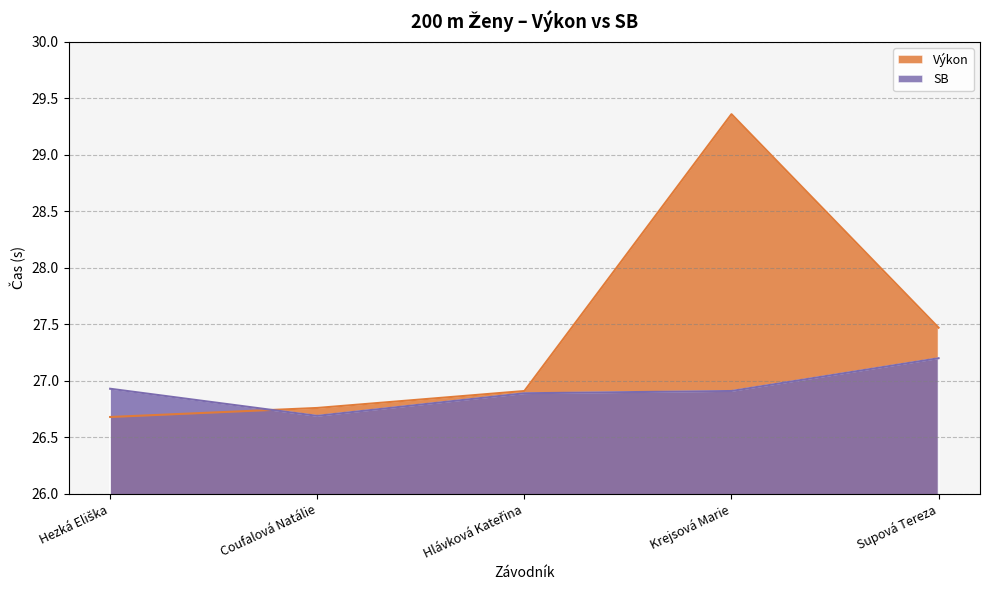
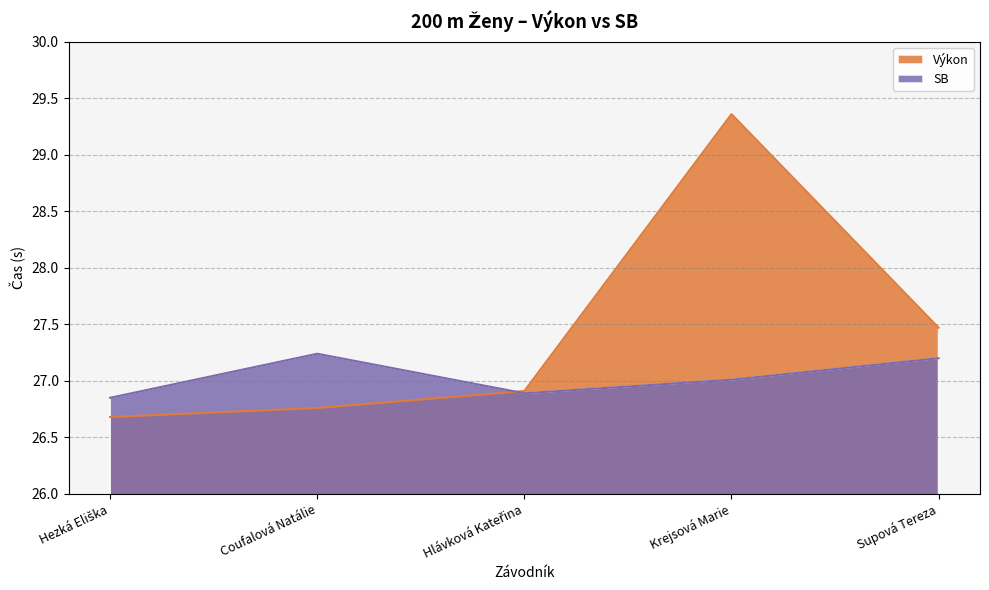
  {
    "Výkon": {
      "Hezká Eliška": 26.68,
      "Coufalová Natálie": 26.76,
      "Krejsová Marie": 29.36,
      "Supová Tereza": 27.47
    },
    "SB": {
-     "Hezká Eliška": 26.93,
-     "Coufalová Natálie": 26.69,
-     "Krejsová Marie": 26.91,
+     "Hezká Eliška": 26.85,
+     "Coufalová Natálie": 27.24,
+     "Krejsová Marie": 27.01,
      "Supová Tereza": 27.20
    }
  }
